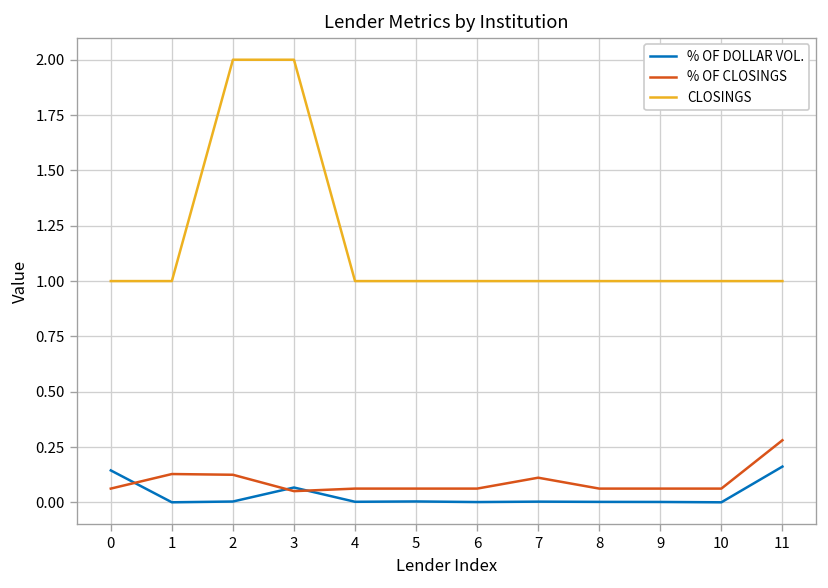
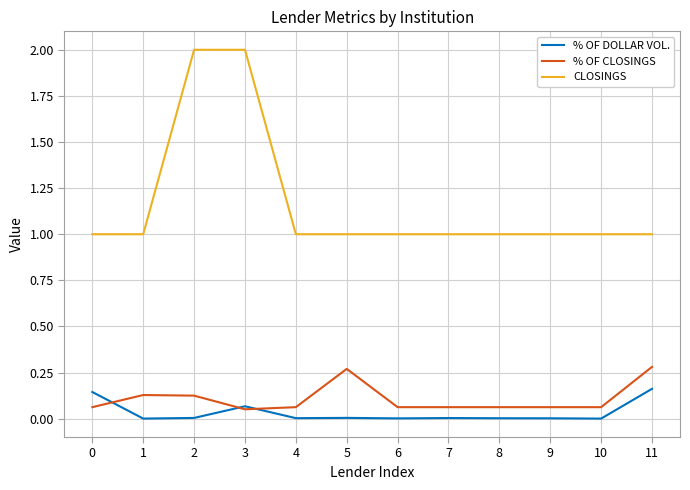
  {
    "% OF DOLLAR VOL.": {
      "0": 0.14,
      "1": 0.00,
      "2": 0.00,
      "3": 0.07,
      "4": 0.00,
      "5": 0.00,
      "6": 0.00,
      "7": 0.00,
      "8": 0.00,
      "9": 0.00,
      "10": 0.00,
      "11": 0.16
    },
    "% OF CLOSINGS": {
      "0": 0.06,
      "1": 0.13,
      "2": 0.13,
      "3": 0.05,
      "4": 0.06,
-     "5": 0.06,
+     "5": 0.27,
      "6": 0.06,
-     "7": 0.11,
+     "7": 0.06,
      "8": 0.06,
      "9": 0.06,
      "10": 0.06,
      "11": 0.28
    },
    "CLOSINGS": {
      "0": 1.00,
      "1": 1.00,
      "2": 2.00,
      "3": 2.00,
      "4": 1.00,
      "5": 1.00,
      "6": 1.00,
      "7": 1.00,
      "8": 1.00,
      "9": 1.00,
      "10": 1.00,
      "11": 1.00
    }
  }
